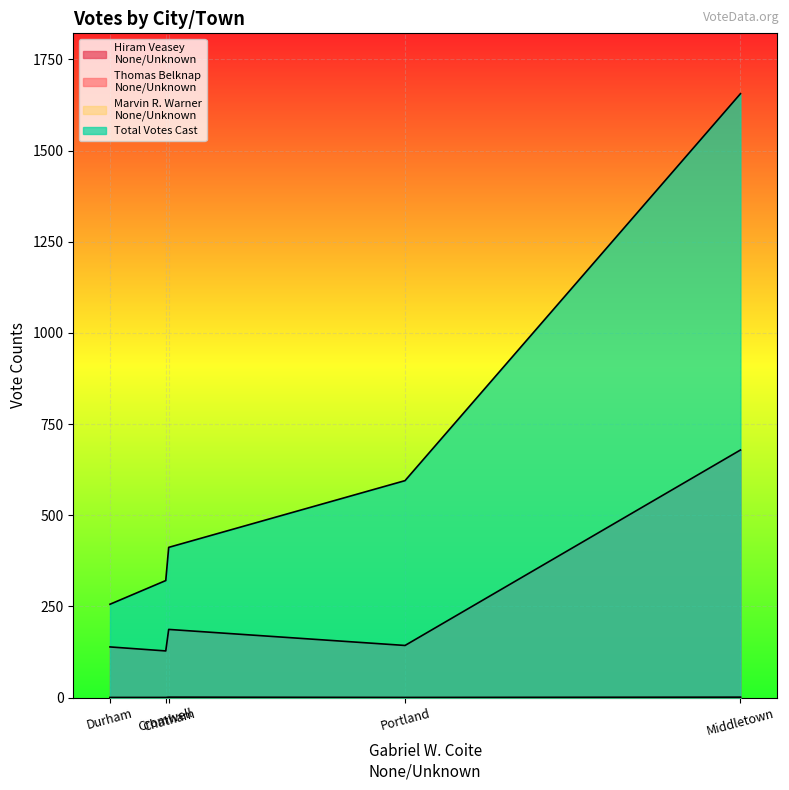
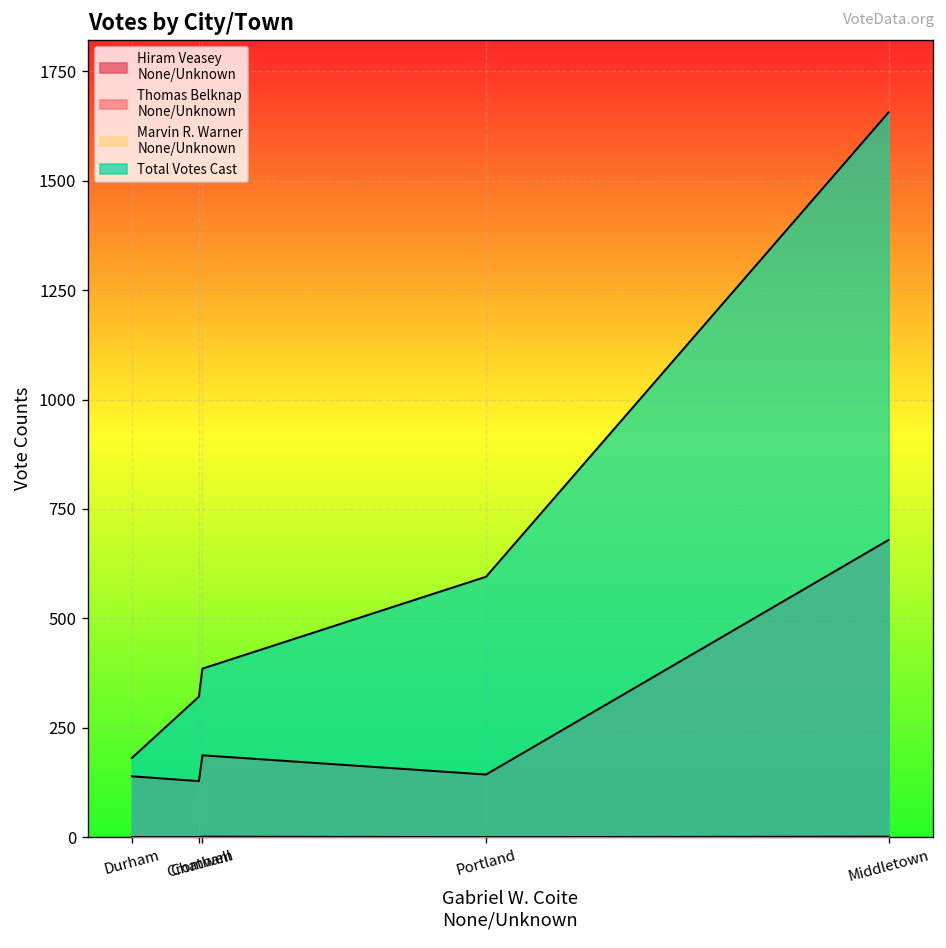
  {
    "Total Votes Cast": {
-     "Durham": 260,
+     "Durham": 180,
      "Cromwell": 320,
-     "Chatham": 410,
+     "Chatham": 390,
      "Portland": 600,
      "Middletown": 1660
    }
  }
